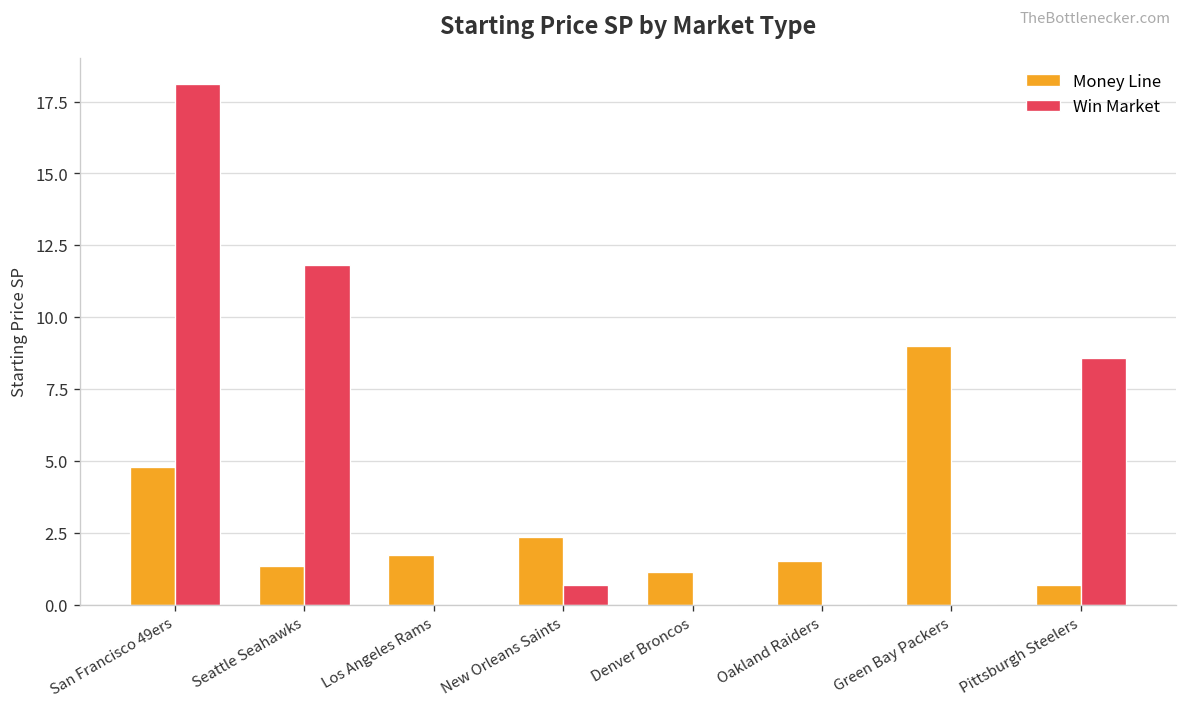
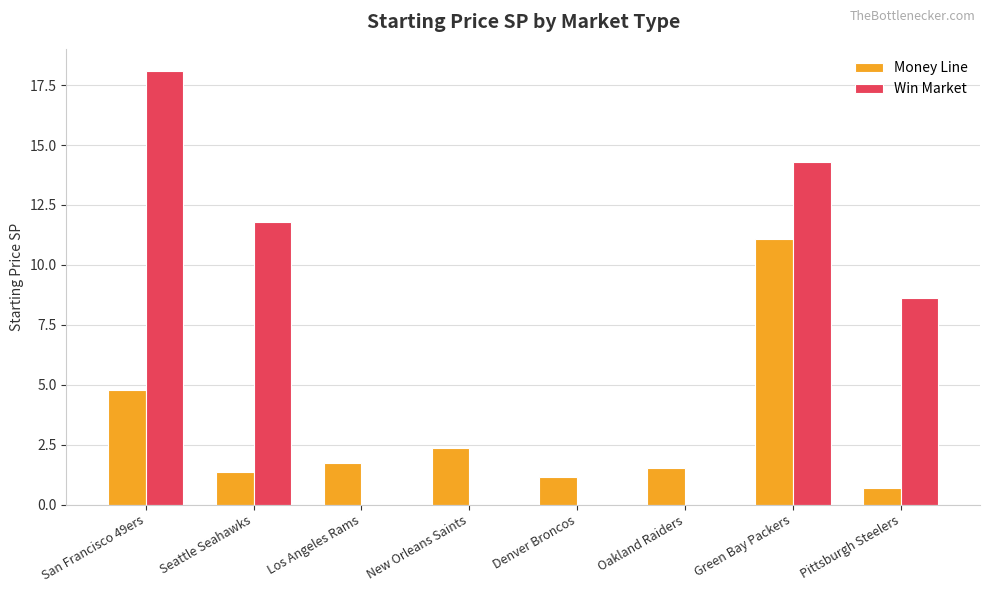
  {
    "Money Line": {
      "San Francisco 49ers": 4.8,
      "Seattle Seahawks": 1.4,
      "Los Angeles Rams": 1.7,
      "New Orleans Saints": 2.4,
      "Denver Broncos": 1.2,
      "Oakland Raiders": 1.5,
-     "Green Bay Packers": 9.0,
+     "Green Bay Packers": 11.1,
      "Pittsburgh Steelers": 0.7
    },
    "Win Market": {
      "San Francisco 49ers": 18.1,
      "Seattle Seahawks": 11.8,
      "Los Angeles Rams": 0.0,
-     "New Orleans Saints": 0.7,
+     "New Orleans Saints": 0.0,
      "Denver Broncos": 0.0,
      "Oakland Raiders": 0.0,
-     "Green Bay Packers": 0.0,
+     "Green Bay Packers": 14.3,
      "Pittsburgh Steelers": 8.6
    }
  }
